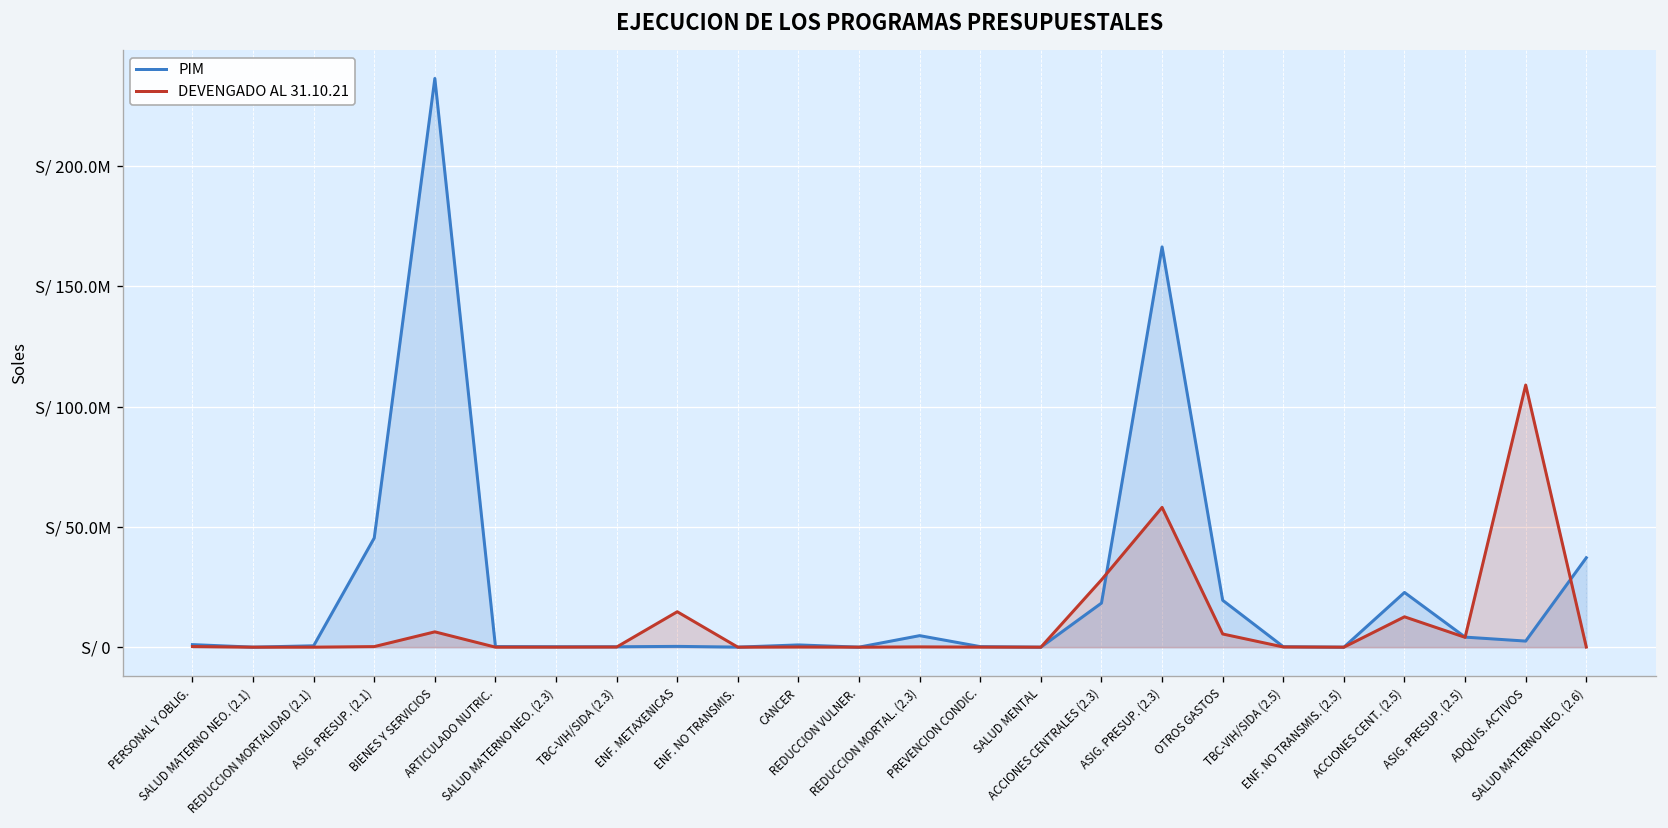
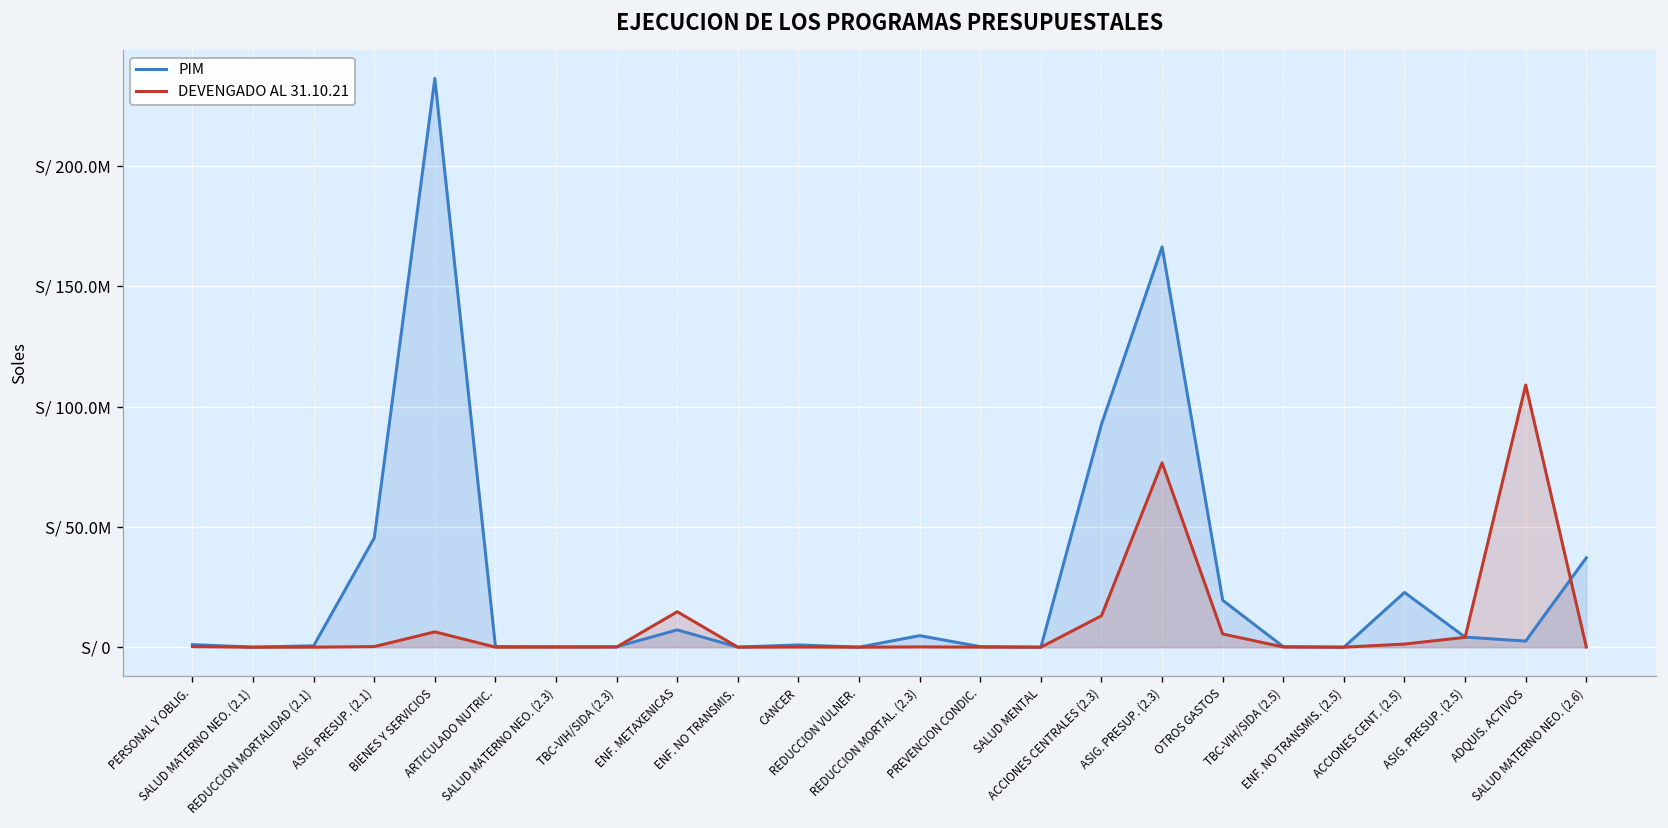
  {
    "PIM": {
      "ASIG. PRESUP. (2.1)": "S/ 45000000",
      "BIENES Y SERVICIOS": "S/ 236000000",
-     "ENF. METAXENICAS": "S/ 0",
+     "ENF. METAXENICAS": "S/ 7000000",
      "REDUCCION MORTAL. (2.3)": "S/ 5000000",
-     "ACCIONES CENTRALES (2.3)": "S/ 18000000",
+     "ACCIONES CENTRALES (2.3)": "S/ 93000000",
      "ASIG. PRESUP. (2.3)": "S/ 166000000",
      "OTROS GASTOS": "S/ 20000000",
      "ACCIONES CENT. (2.5)": "S/ 23000000",
      "ADQUIS. ACTIVOS": "S/ 3000000",
      "SALUD MATERNO NEO. (2.6)": "S/ 37000000"
    },
    "DEVENGADO AL 31.10.21": {
      "ASIG. PRESUP. (2.1)": "S/ 0",
      "BIENES Y SERVICIOS": "S/ 6000000",
      "ENF. METAXENICAS": "S/ 15000000",
      "REDUCCION MORTAL. (2.3)": "S/ 0",
-     "ACCIONES CENTRALES (2.3)": "S/ 28000000",
-     "ASIG. PRESUP. (2.3)": "S/ 58000000",
+     "ACCIONES CENTRALES (2.3)": "S/ 13000000",
+     "ASIG. PRESUP. (2.3)": "S/ 77000000",
      "OTROS GASTOS": "S/ 5000000",
-     "ACCIONES CENT. (2.5)": "S/ 13000000",
+     "ACCIONES CENT. (2.5)": "S/ 1000000",
      "ADQUIS. ACTIVOS": "S/ 109000000",
      "SALUD MATERNO NEO. (2.6)": "S/ 0"
    }
  }
